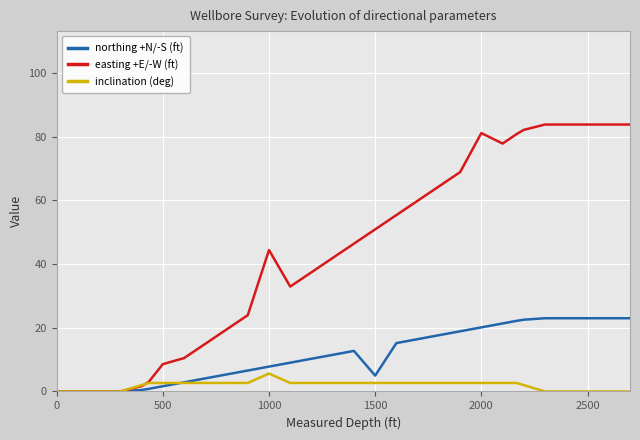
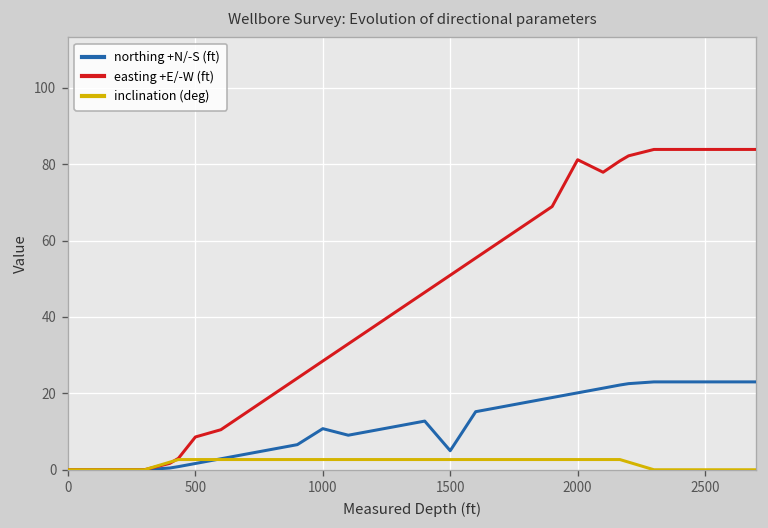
  {
    "northing +N/-S (ft)": {
      "500": 2,
-     "1000": 8,
+     "1000": 11,
      "1500": 5,
      "2000": 20,
      "2500": 23
    },
    "easting +E/-W (ft)": {
      "500": 9,
-     "1000": 44,
+     "1000": 28,
      "1500": 51,
      "2000": 81,
      "2500": 84
    },
    "inclination (deg)": {
      "500": 3,
-     "1000": 6,
+     "1000": 3,
      "1500": 3,
      "2000": 3,
      "2500": 0
    }
  }
